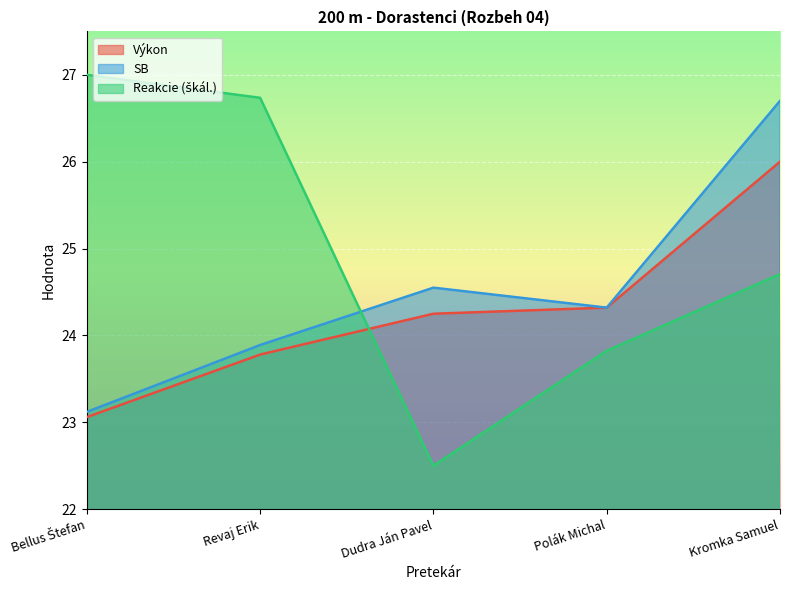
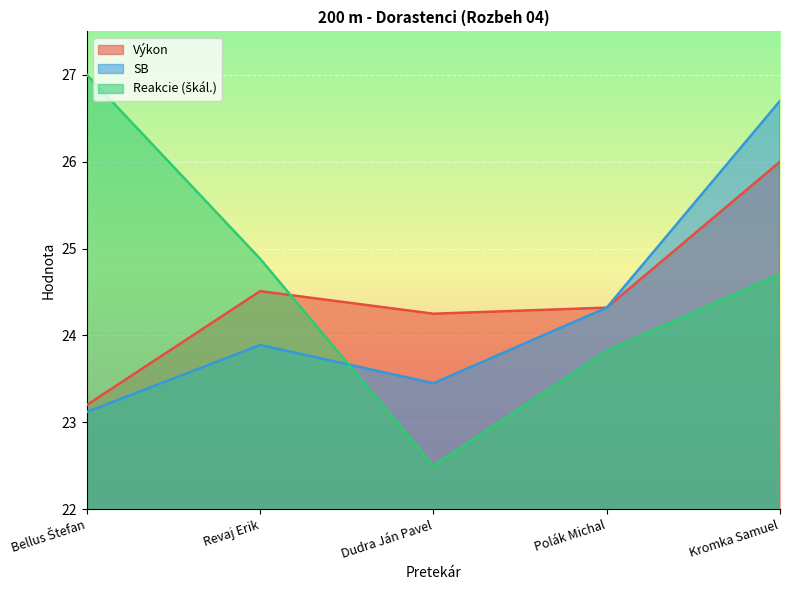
  {
    "Výkon": {
-     "Bellus Štefan": 23.1,
-     "Revaj Erik": 23.8,
+     "Bellus Štefan": 23.2,
+     "Revaj Erik": 24.5,
      "Dudra Ján Pavel": 24.3,
      "Kromka Samuel": 26.0
    },
    "SB": {
      "Bellus Štefan": 23.1,
      "Revaj Erik": 23.9,
-     "Dudra Ján Pavel": 24.6,
+     "Dudra Ján Pavel": 23.5,
      "Kromka Samuel": 26.7
    },
    "Reakcie (škál.)": {
      "Bellus Štefan": 27.0,
-     "Revaj Erik": 26.7,
+     "Revaj Erik": 24.9,
      "Dudra Ján Pavel": 22.5,
      "Polák Michal": 23.8,
      "Kromka Samuel": 24.7
    }
  }
